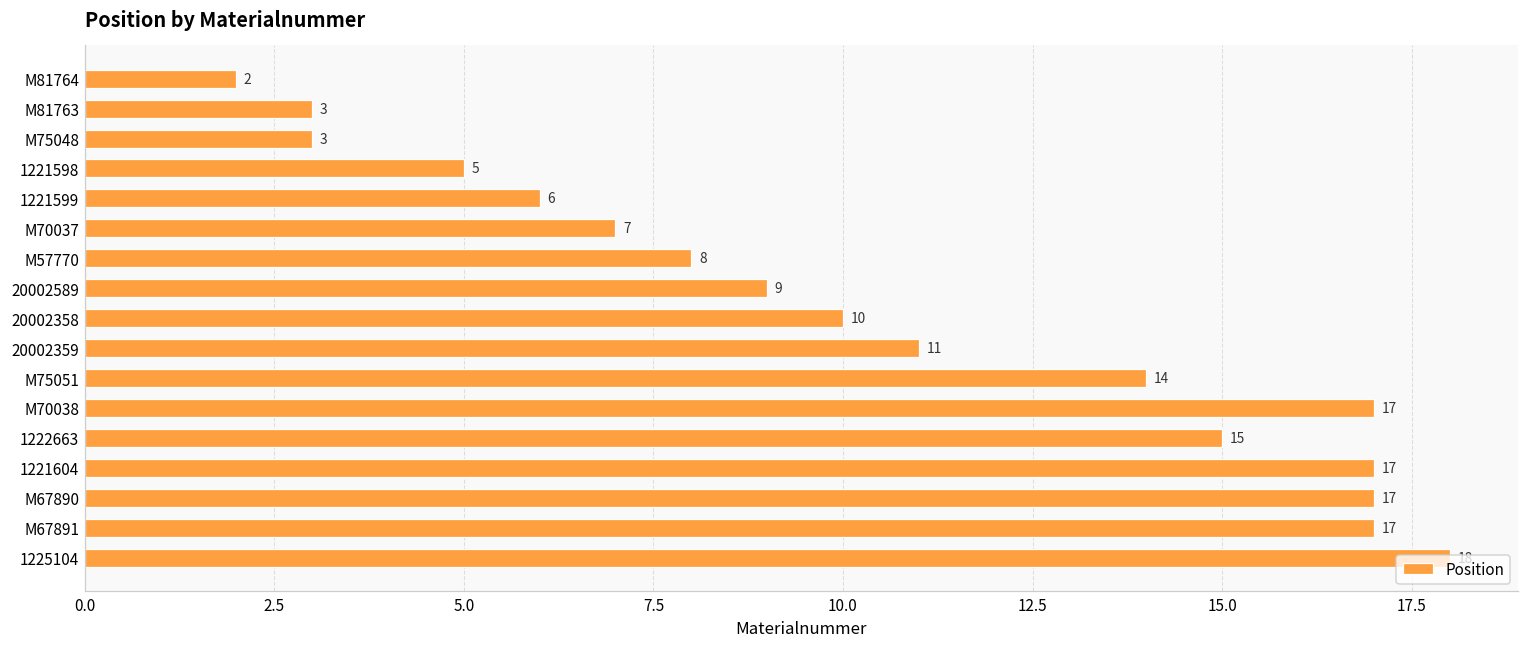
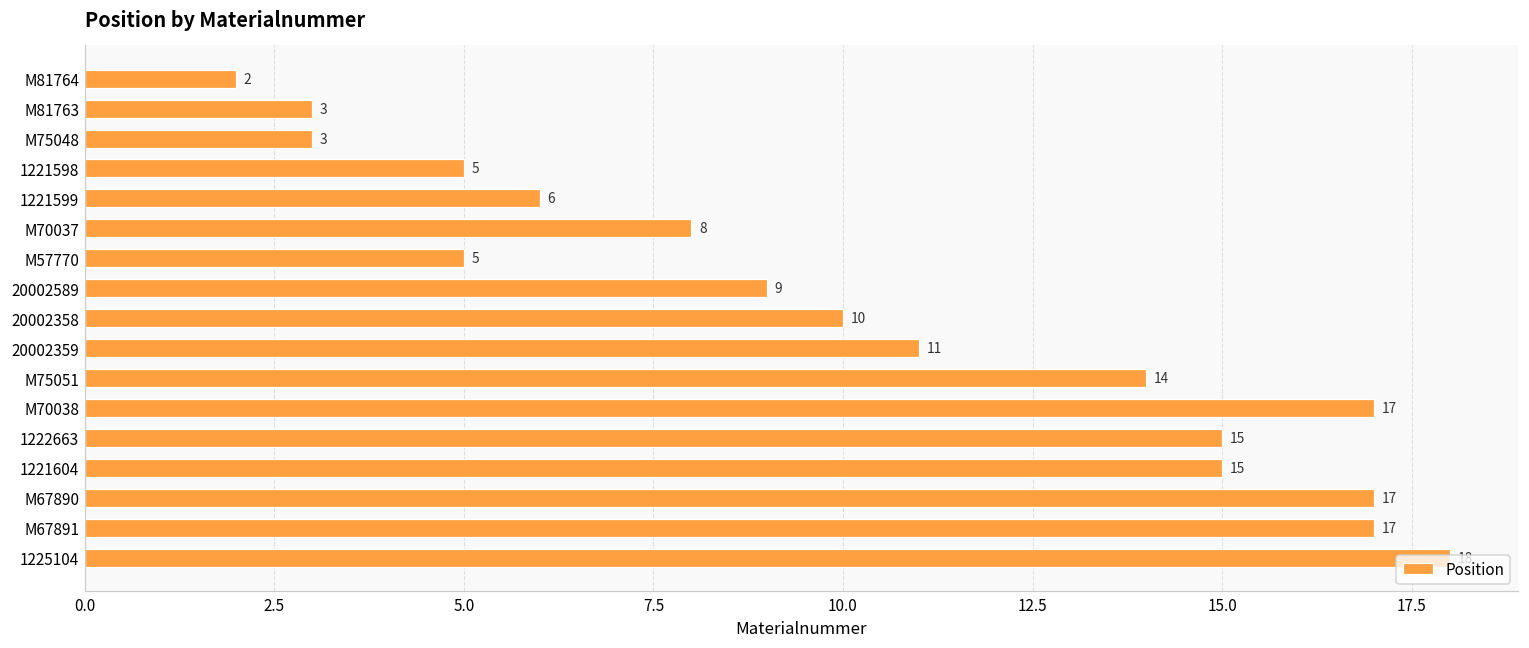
  {
    "M81764": 2,
    "M81763": 3,
    "M75048": 3,
    "1221598": 5,
    "1221599": 6,
-   "M70037": 7,
-   "M57770": 8,
+   "M70037": 8,
+   "M57770": 5,
    "20002589": 9,
    "20002358": 10,
    "20002359": 11,
    "M75051": 14,
    "M70038": 17,
    "1222663": 15,
-   "1221604": 17,
+   "1221604": 15,
    "M67890": 17,
    "M67891": 17
  }
